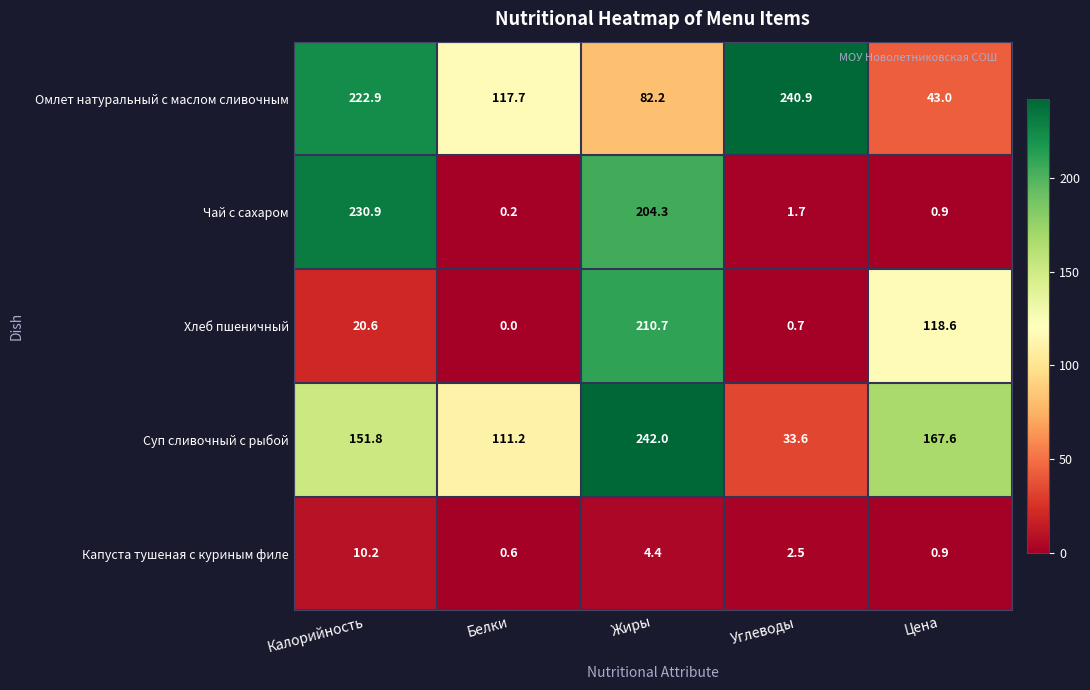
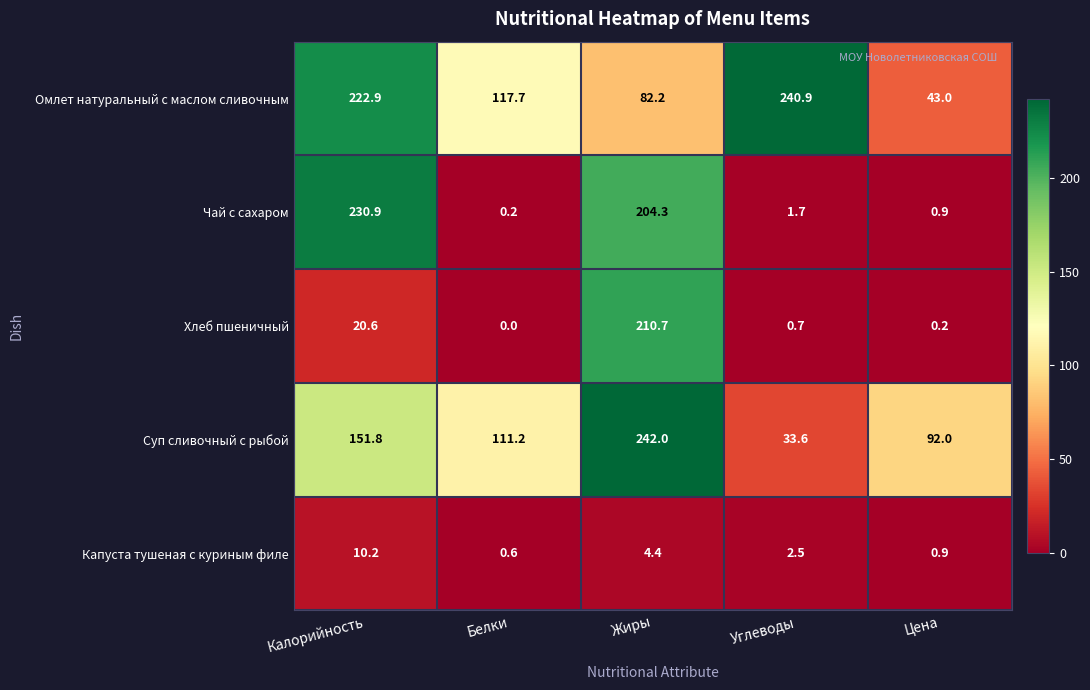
  {
    "Омлет натуральный с маслом сливочным": {
      "Калорийность": 222.9,
      "Белки": 117.7,
      "Жиры": 82.2,
      "Углеводы": 240.9
    },
    "Чай с сахаром": {
      "Калорийность": 230.9,
      "Белки": 0.2,
      "Жиры": 204.3,
      "Углеводы": 1.7,
      "Цена": 0.9
    },
    "Хлеб пшеничный": {
      "Калорийность": 20.6,
      "Белки": 0.0,
      "Жиры": 210.7,
      "Углеводы": 0.7,
-     "Цена": 118.6
+     "Цена": 0.2
    },
    "Суп сливочный с рыбой": {
      "Калорийность": 151.8,
      "Белки": 111.2,
      "Жиры": 242.0,
      "Углеводы": 33.6,
-     "Цена": 167.6
+     "Цена": 92.0
    },
    "Капуста тушеная с куриным филе": {
      "Калорийность": 10.2,
      "Белки": 0.6,
      "Жиры": 4.4,
      "Углеводы": 2.5,
      "Цена": 0.9
    }
  }
